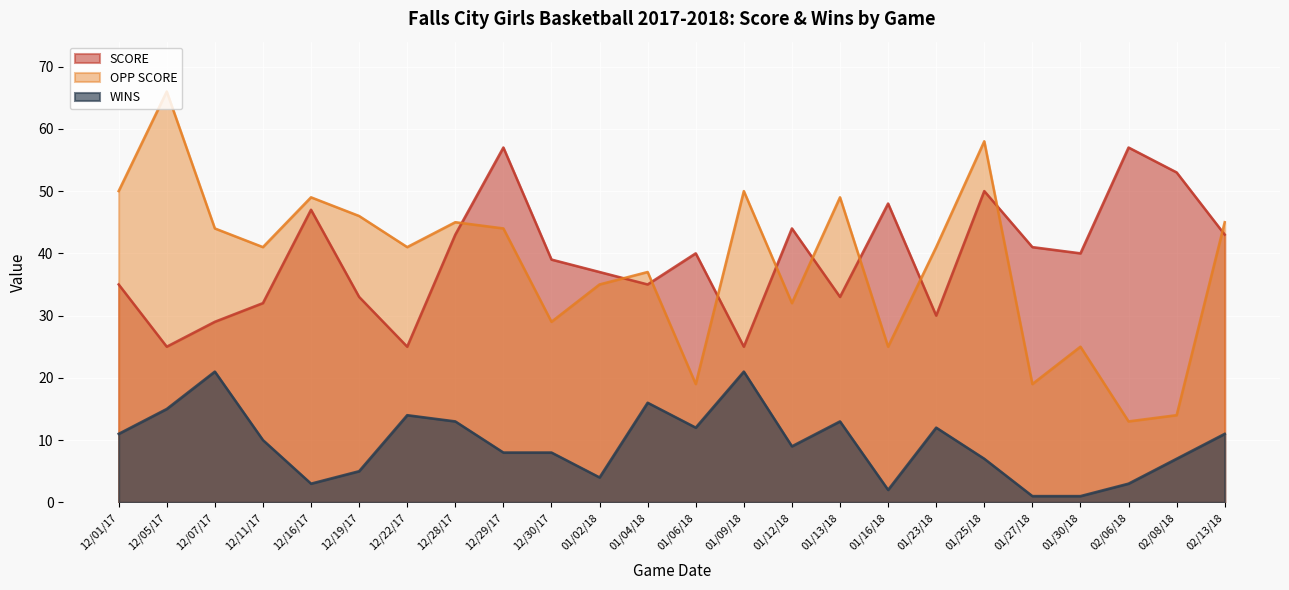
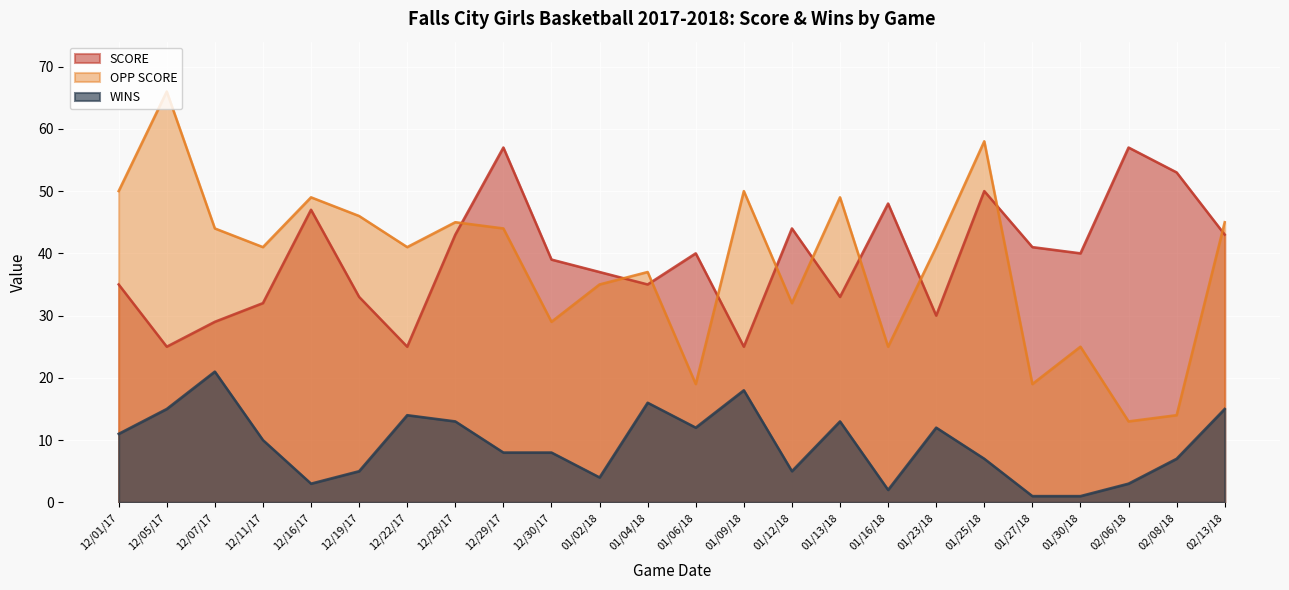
  {
    "SCORE": {
      "12/01/17": 35,
      "12/05/17": 25,
      "12/07/17": 29,
      "12/11/17": 32,
      "12/16/17": 47,
      "12/19/17": 33,
      "12/22/17": 25,
      "12/28/17": 43,
      "12/29/17": 57,
      "12/30/17": 39,
      "01/02/18": 37,
      "01/04/18": 35,
      "01/06/18": 40,
      "01/09/18": 25,
      "01/12/18": 44,
      "01/13/18": 33,
      "01/16/18": 48,
      "01/23/18": 30,
      "01/25/18": 50,
      "01/27/18": 41,
      "01/30/18": 40,
      "02/06/18": 57,
      "02/08/18": 53,
      "02/13/18": 43
    },
    "OPP SCORE": {
      "12/01/17": 50,
      "12/07/17": 44,
      "12/11/17": 41,
      "12/16/17": 49,
      "12/19/17": 46,
      "12/22/17": 41,
      "12/28/17": 45,
      "12/29/17": 44,
      "12/30/17": 29,
      "01/02/18": 35,
      "01/04/18": 37,
      "01/06/18": 19,
      "01/09/18": 50,
      "01/12/18": 32,
      "01/13/18": 49,
      "01/16/18": 25,
      "01/23/18": 41,
      "01/25/18": 58,
      "01/27/18": 19,
      "01/30/18": 25,
      "02/06/18": 13,
      "02/08/18": 14,
      "02/13/18": 45
    },
    "WINS": {
      "12/01/17": 11,
      "12/05/17": 15,
      "12/07/17": 21,
      "12/11/17": 10,
      "12/16/17": 3,
      "12/19/17": 5,
      "12/22/17": 14,
      "12/28/17": 13,
      "12/29/17": 8,
      "12/30/17": 8,
      "01/02/18": 4,
      "01/04/18": 16,
      "01/06/18": 12,
-     "01/09/18": 21,
-     "01/12/18": 9,
+     "01/09/18": 18,
+     "01/12/18": 5,
      "01/13/18": 13,
      "01/16/18": 2,
      "01/23/18": 12,
      "01/25/18": 7,
      "01/27/18": 1,
      "01/30/18": 1,
      "02/06/18": 3,
      "02/08/18": 7,
-     "02/13/18": 11
+     "02/13/18": 15
    }
  }
